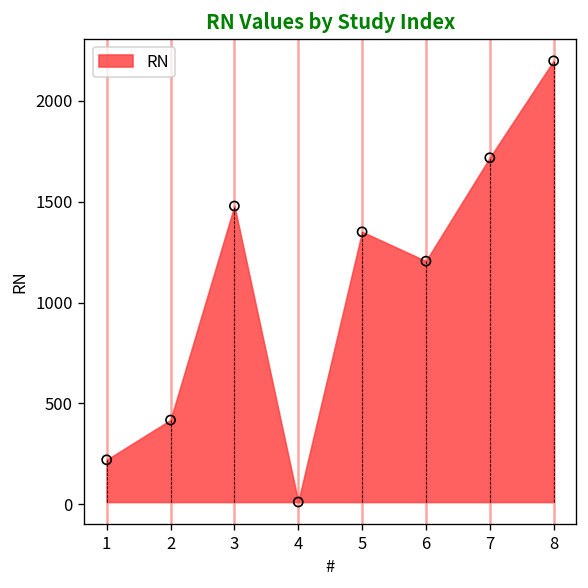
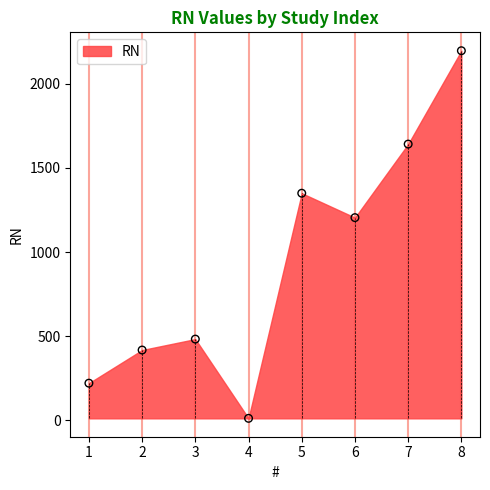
  {
    "RN": {
-     "3": 1480,
-     "7": 1720
+     "3": 480,
+     "7": 1640
    }
  }
